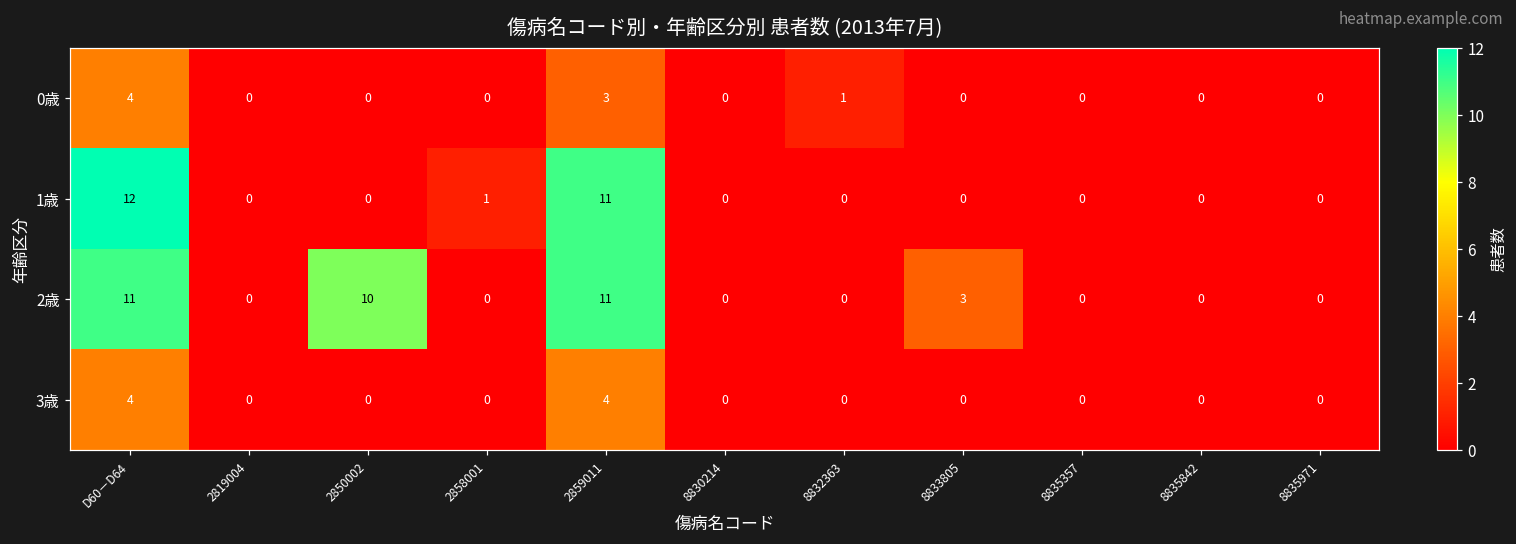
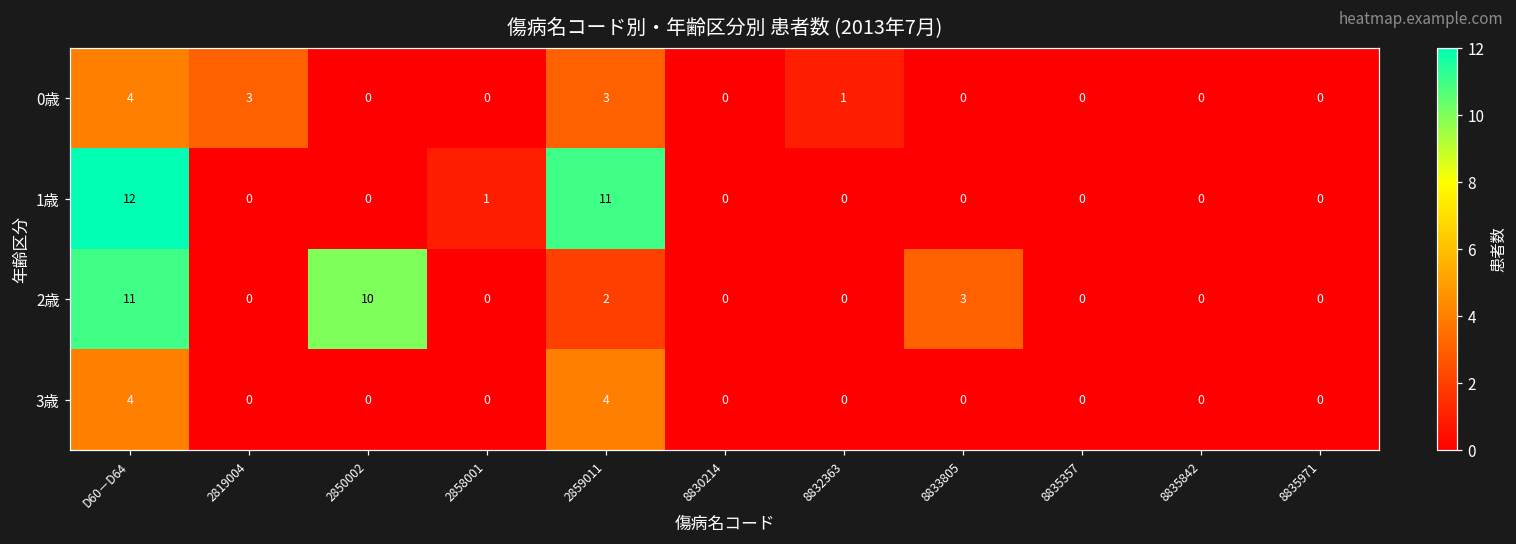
  {
    "0歳": {
      "D60－D64": 4,
-     "2819004": 0,
+     "2819004": 3,
      "2850002": 0,
      "2858001": 0,
      "2859011": 3,
      "8830214": 0,
      "8832363": 1,
      "8833805": 0,
      "8835357": 0,
      "8835842": 0,
      "8835971": 0
    },
    "1歳": {
      "D60－D64": 12,
      "2819004": 0,
      "2850002": 0,
      "2858001": 1,
      "2859011": 11,
      "8830214": 0,
      "8832363": 0,
      "8833805": 0,
      "8835357": 0,
      "8835842": 0,
      "8835971": 0
    },
    "2歳": {
      "D60－D64": 11,
      "2819004": 0,
      "2850002": 10,
      "2858001": 0,
-     "2859011": 11,
+     "2859011": 2,
      "8830214": 0,
      "8832363": 0,
      "8833805": 3,
      "8835357": 0,
      "8835842": 0,
      "8835971": 0
    },
    "3歳": {
      "D60－D64": 4,
      "2819004": 0,
      "2850002": 0,
      "2858001": 0,
      "2859011": 4,
      "8830214": 0,
      "8832363": 0,
      "8833805": 0,
      "8835357": 0,
      "8835842": 0,
      "8835971": 0
    }
  }
